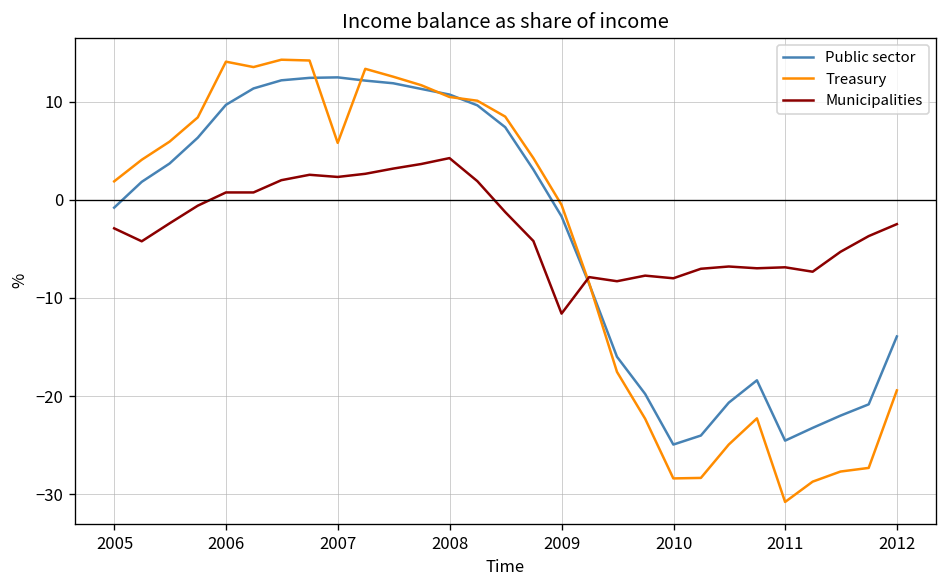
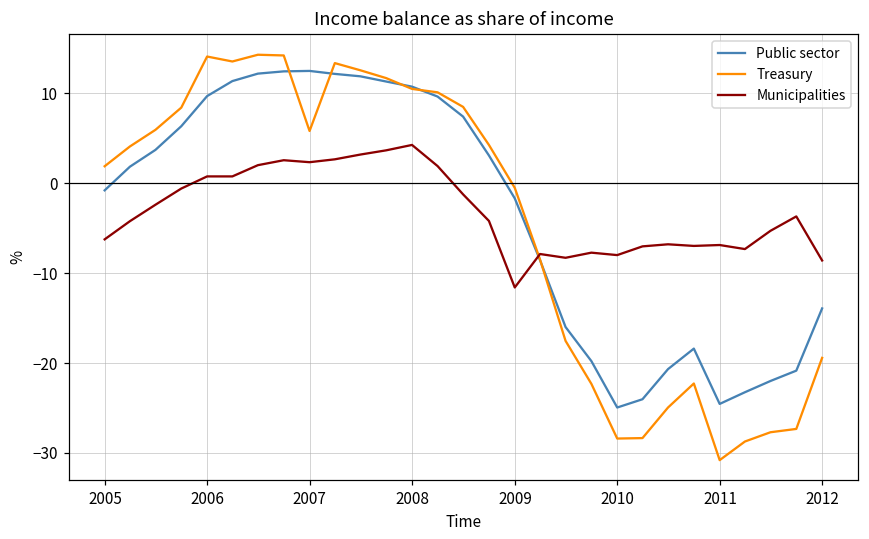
  {
    "Public sector": {
      "2005": -1,
      "2006": 10,
      "2007": 12,
      "2009": -2,
      "2010": -25,
      "2011": -25,
      "2012": -14
    },
    "Treasury": {
      "2005": 2,
      "2006": 14,
      "2007": 6,
      "2009": -1,
      "2010": -28,
      "2011": -31,
      "2012": -19
    },
    "Municipalities": {
-     "2005": -3,
+     "2005": -6,
      "2006": 1,
      "2007": 2,
      "2008": 4,
      "2009": -12,
      "2010": -8,
      "2011": -7,
-     "2012": -2
+     "2012": -9
    }
  }
